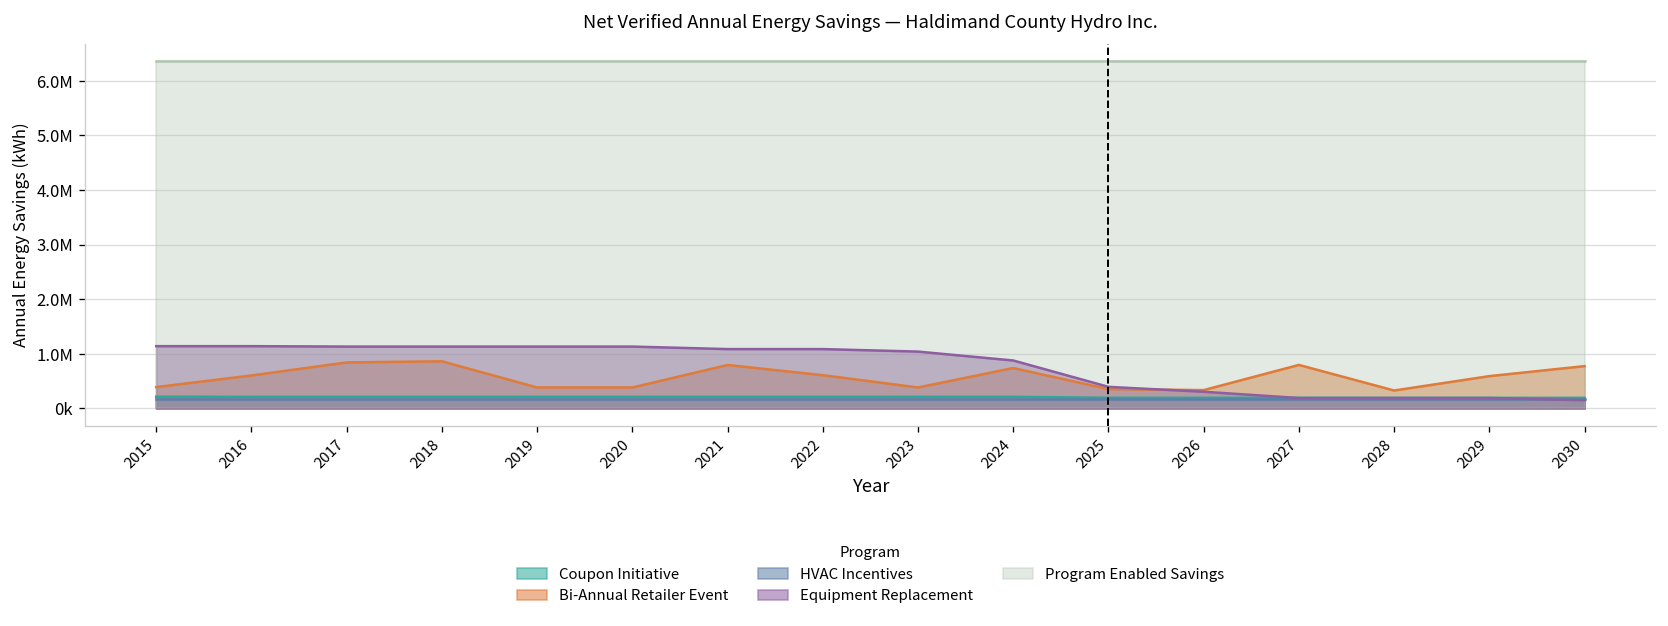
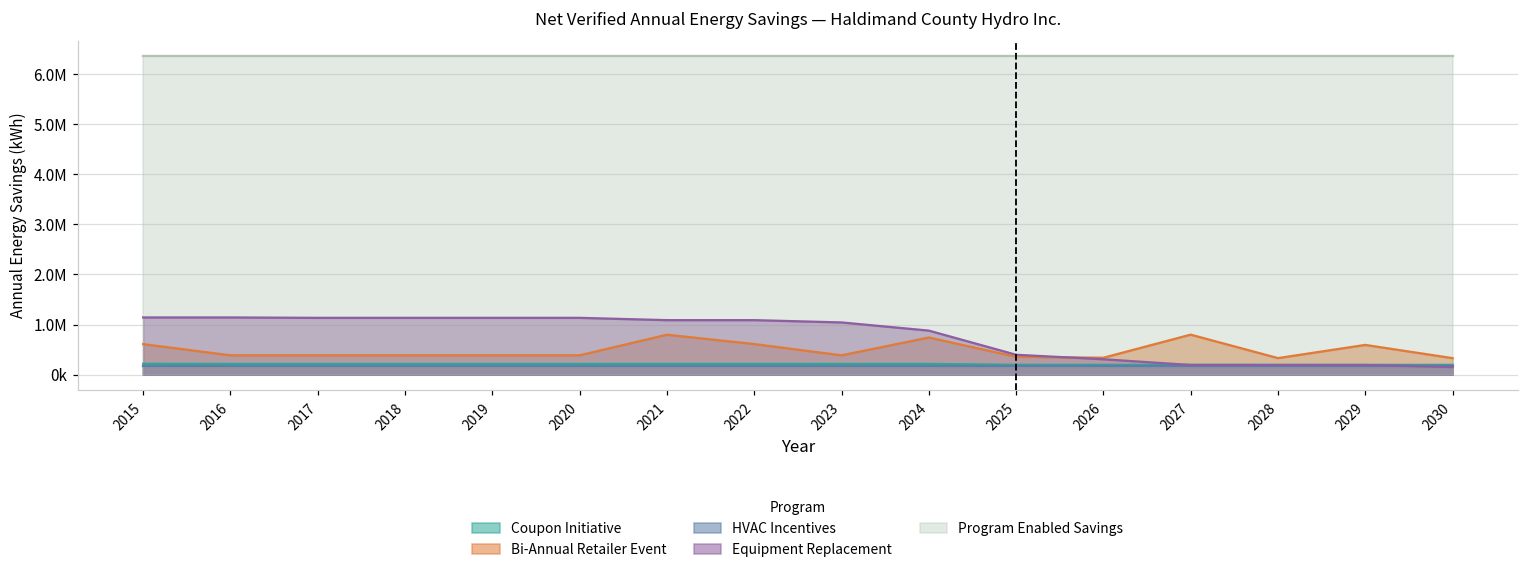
  {
    "Bi-Annual Retailer Event": {
-     "2015": 400000,
-     "2016": 600000,
-     "2017": 800000,
-     "2018": 900000,
+     "2015": 600000,
+     "2016": 400000,
+     "2017": 400000,
+     "2018": 400000,
      "2019": 400000,
      "2020": 400000,
      "2021": 800000,
      "2022": 600000,
      "2023": 400000,
      "2024": 700000,
      "2027": 800000,
      "2028": 300000,
      "2029": 600000,
-     "2030": 800000
+     "2030": 300000
    },
    "Program Enabled Savings": {
      "2015": 6400000,
      "2016": 6400000,
      "2017": 6400000,
      "2018": 6400000,
      "2019": 6400000,
      "2020": 6400000,
      "2021": 6400000,
      "2022": 6400000,
      "2023": 6400000,
      "2024": 6400000,
      "2025": 6400000,
      "2026": 6400000,
      "2027": 6400000,
      "2028": 6400000,
      "2029": 6400000,
      "2030": 6400000
    }
  }
